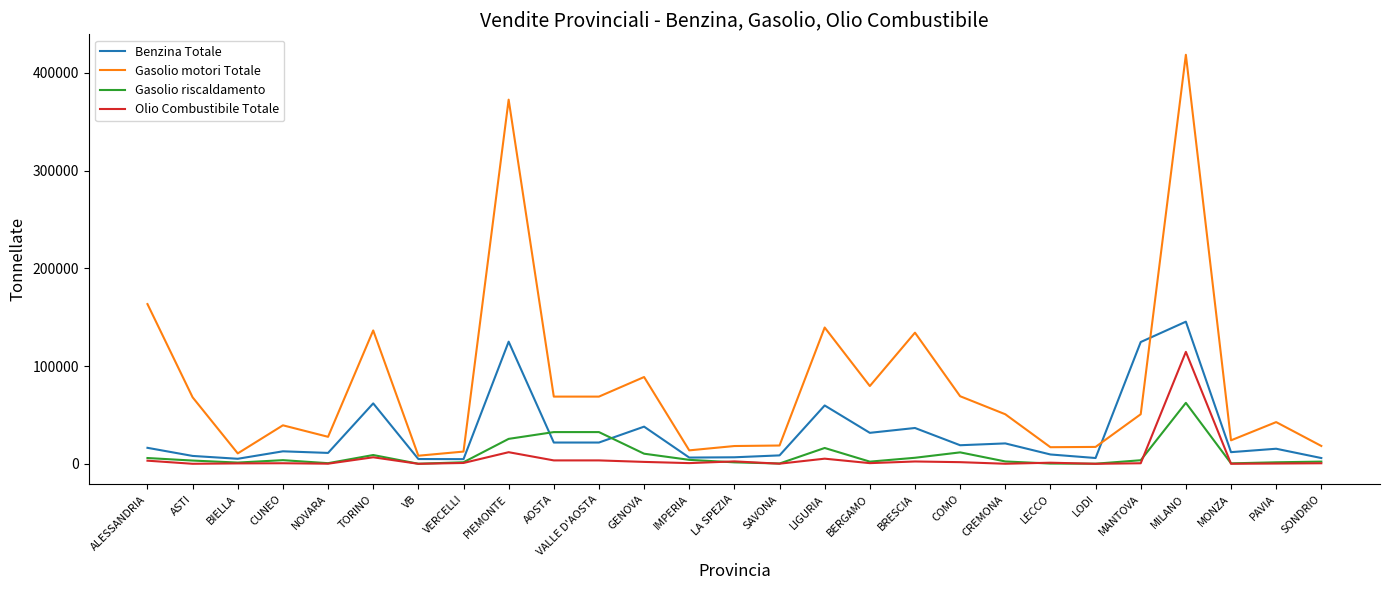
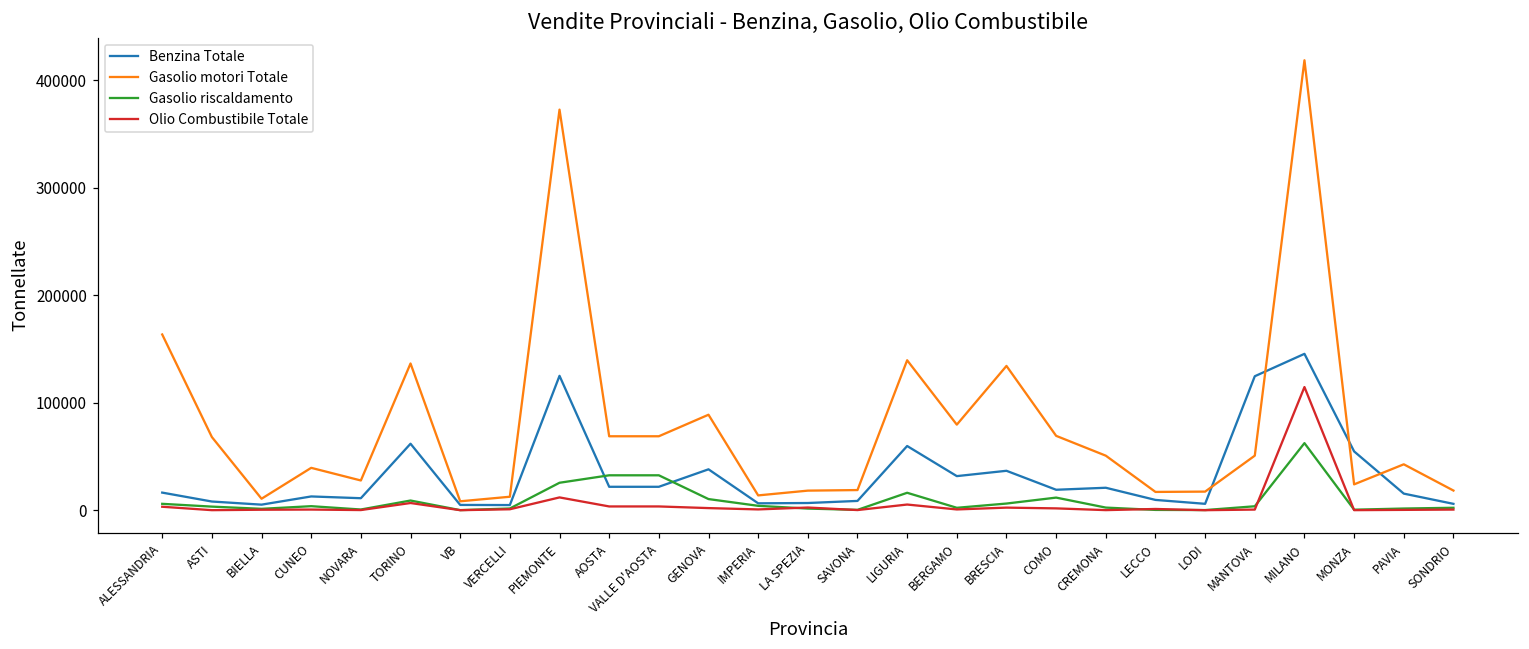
  {
    "Benzina Totale": {
      "ALESSANDRIA": 20000,
      "ASTI": 10000,
      "BIELLA": 10000,
      "CUNEO": 10000,
      "NOVARA": 10000,
      "TORINO": 60000,
      "VB": 0,
      "VERCELLI": 0,
      "PIEMONTE": 120000,
      "AOSTA": 20000,
      "VALLE D'AOSTA": 20000,
      "GENOVA": 40000,
      "LA SPEZIA": 10000,
      "SAVONA": 10000,
      "LIGURIA": 60000,
      "BERGAMO": 30000,
      "BRESCIA": 40000,
      "COMO": 20000,
      "CREMONA": 20000,
      "LECCO": 10000,
      "LODI": 10000,
      "MANTOVA": 120000,
      "MILANO": 150000,
-     "MONZA": 10000,
+     "MONZA": 50000,
      "PAVIA": 20000,
      "SONDRIO": 10000
    },
    "Gasolio motori Totale": {
      "ALESSANDRIA": 160000,
      "ASTI": 70000,
      "BIELLA": 10000,
      "CUNEO": 40000,
      "NOVARA": 30000,
      "TORINO": 140000,
      "VB": 10000,
      "VERCELLI": 10000,
      "PIEMONTE": 370000,
      "AOSTA": 70000,
      "VALLE D'AOSTA": 70000,
      "GENOVA": 90000,
      "IMPERIA": 10000,
      "LA SPEZIA": 20000,
      "SAVONA": 20000,
      "LIGURIA": 140000,
      "BERGAMO": 80000,
      "BRESCIA": 130000,
      "COMO": 70000,
      "CREMONA": 50000,
      "LECCO": 20000,
      "LODI": 20000,
      "MANTOVA": 50000,
      "MILANO": 420000,
      "MONZA": 20000,
      "PAVIA": 40000,
      "SONDRIO": 20000
    },
    "Gasolio riscaldamento": {
      "ALESSANDRIA": 10000,
      "ASTI": 0,
      "CUNEO": 0,
      "PIEMONTE": 30000,
      "AOSTA": 30000,
      "VALLE D'AOSTA": 30000,
      "GENOVA": 10000,
      "LIGURIA": 20000,
      "BRESCIA": 10000,
      "COMO": 10000,
      "MANTOVA": 0,
      "MILANO": 60000
    },
    "Olio Combustibile Totale": {
      "ALESSANDRIA": 0,
      "ASTI": 0,
      "CUNEO": 0,
      "PIEMONTE": 10000,
      "AOSTA": 0,
      "VALLE D'AOSTA": 0,
      "GENOVA": 0,
      "IMPERIA": 0,
      "LIGURIA": 10000,
      "BRESCIA": 0,
      "COMO": 0,
      "MANTOVA": 0,
      "MILANO": 110000
    }
  }
